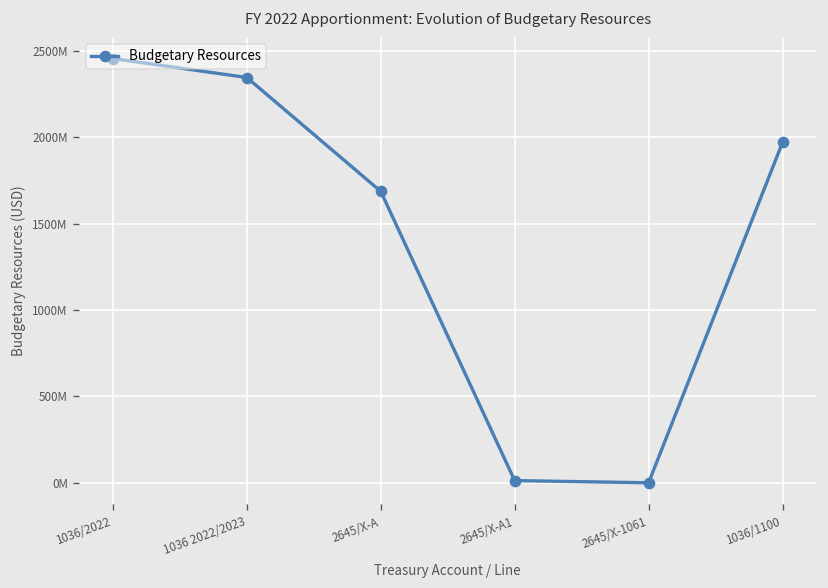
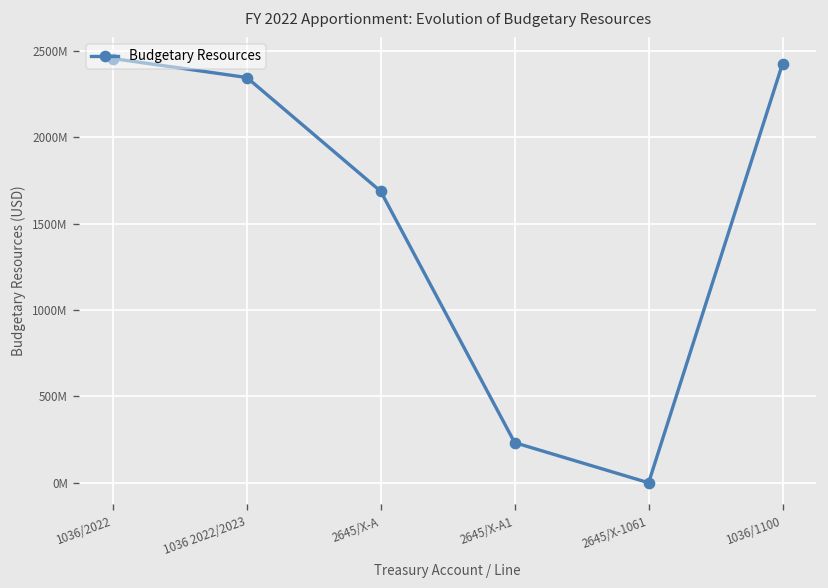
  {
    "1036 2022/2023": 2350000000,
    "2645/X-A": 1690000000,
-   "2645/X-A1": 10000000,
+   "2645/X-A1": 230000000,
    "2645/X-1061": 0,
-   "1036/1100": 1970000000
+   "1036/1100": 2430000000
  }
